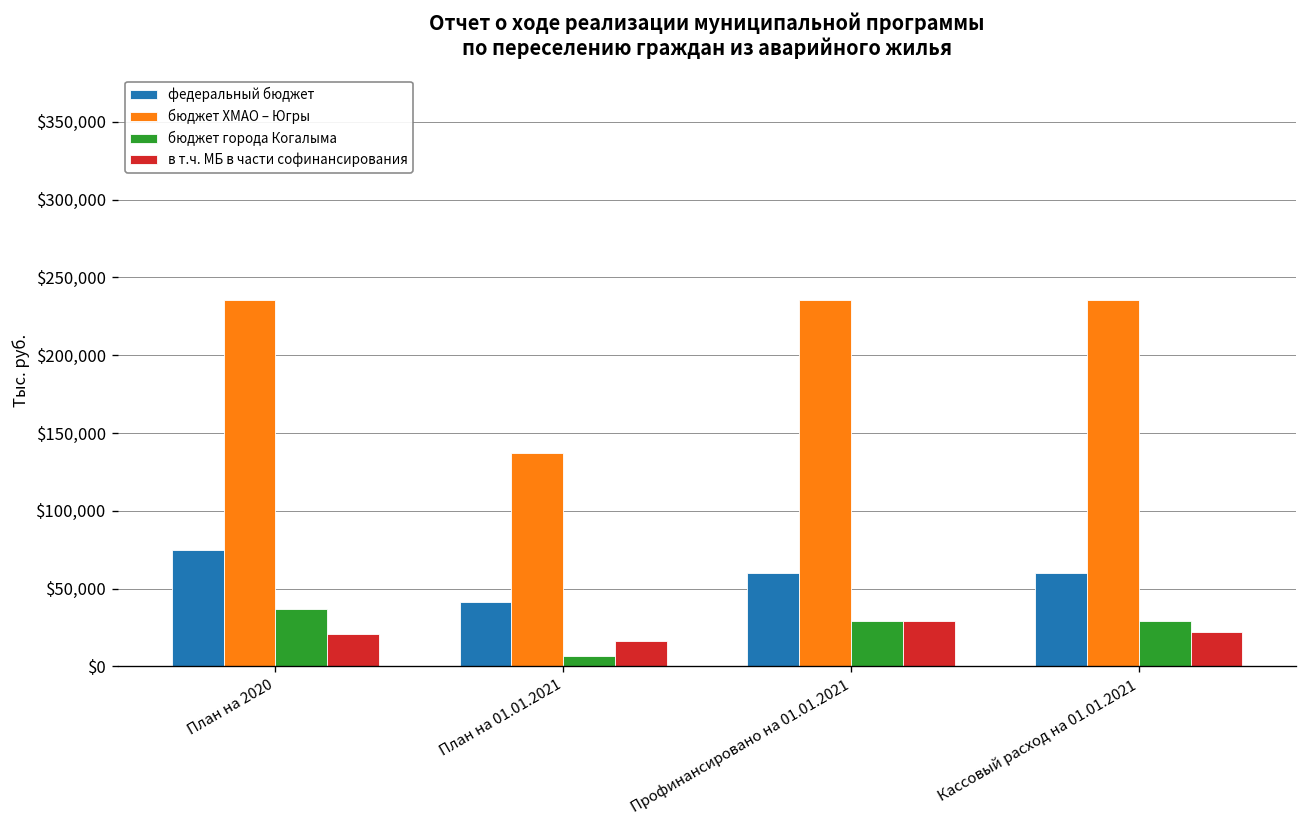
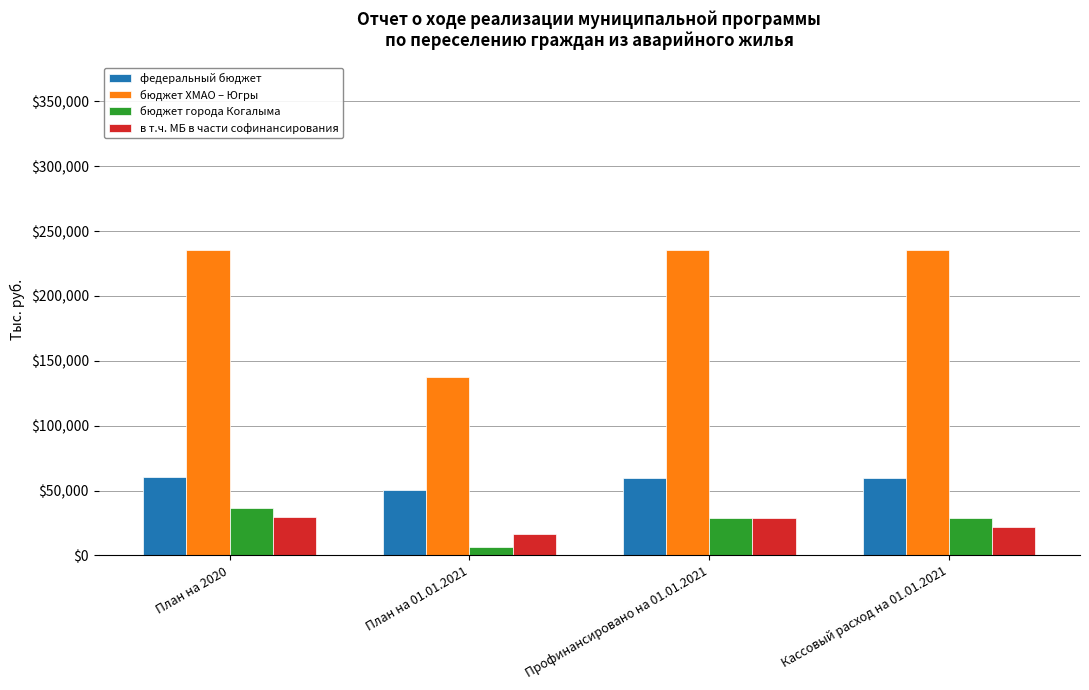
  {
    "федеральный бюджет": {
-     "План на 2020": "$75,000",
-     "План на 01.01.2021": "$42,000",
+     "План на 2020": "$60,000",
+     "План на 01.01.2021": "$50,000",
      "Профинансировано на 01.01.2021": "$60,000",
      "Кассовый расход на 01.01.2021": "$60,000"
    },
    "бюджет ХМАО – Югры": {
      "План на 2020": "$235,000",
      "План на 01.01.2021": "$137,000",
      "Профинансировано на 01.01.2021": "$235,000",
      "Кассовый расход на 01.01.2021": "$235,000"
    },
    "бюджет города Когалыма": {
      "План на 2020": "$37,000",
      "План на 01.01.2021": "$7,000",
      "Профинансировано на 01.01.2021": "$29,000",
      "Кассовый расход на 01.01.2021": "$29,000"
    },
    "в т.ч. МБ в части софинансирования": {
-     "План на 2020": "$21,000",
+     "План на 2020": "$29,000",
      "План на 01.01.2021": "$16,000",
      "Профинансировано на 01.01.2021": "$29,000",
      "Кассовый расход на 01.01.2021": "$22,000"
    }
  }
